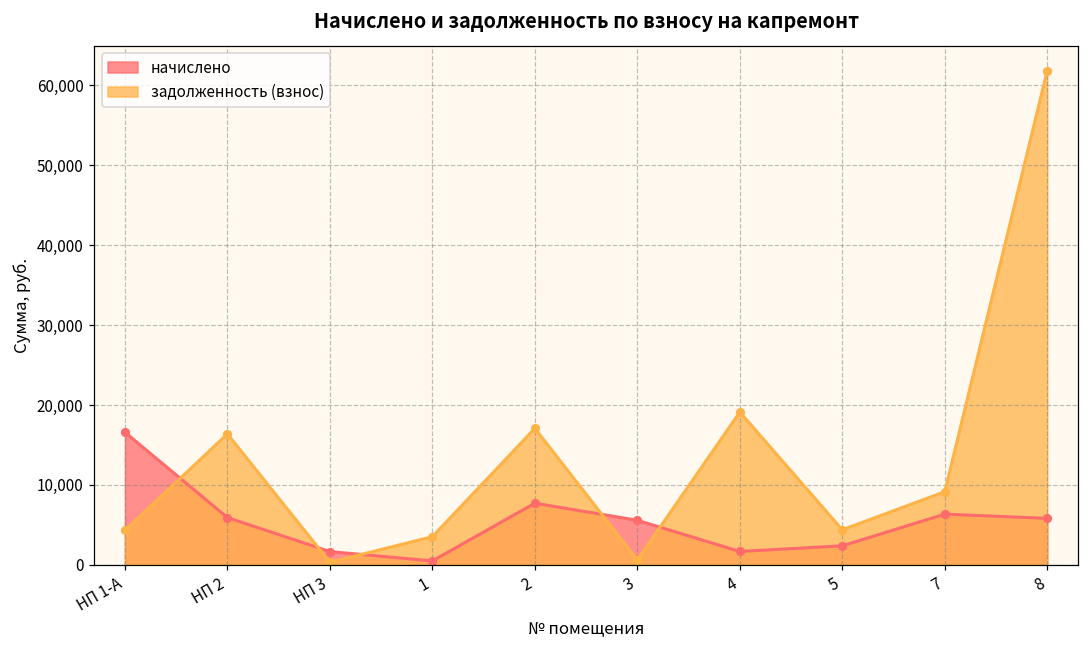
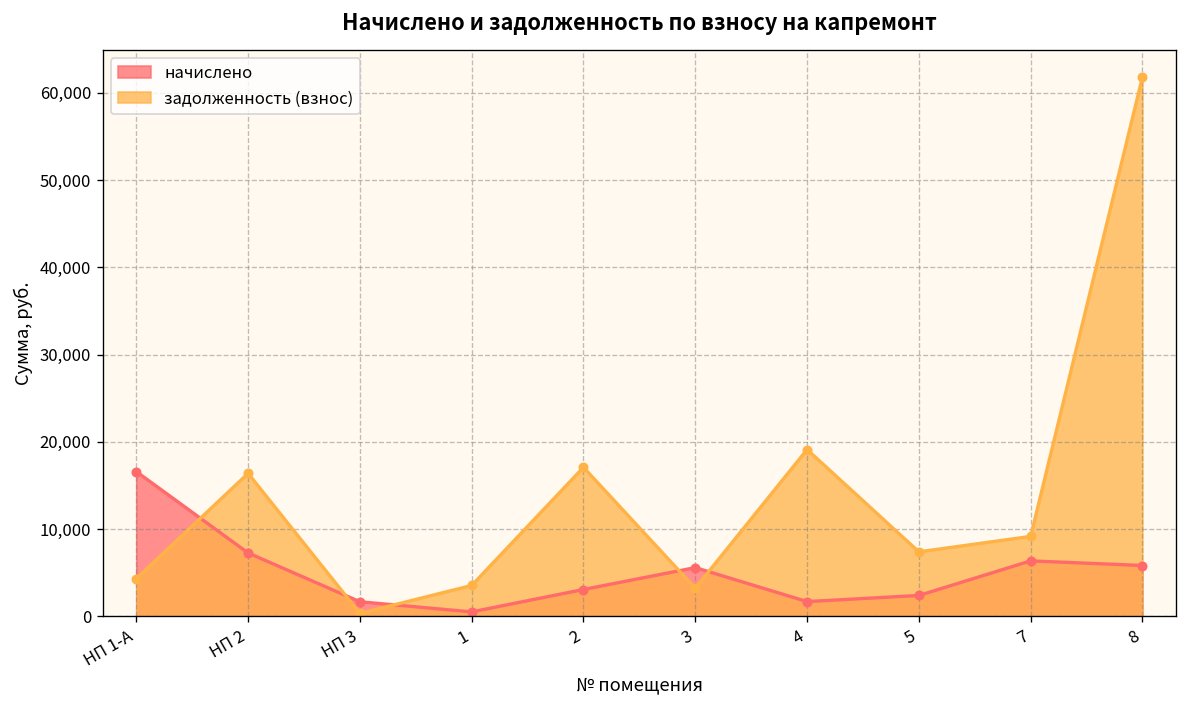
  {
    "начислено": {
      "НП 1-А": "17,000",
-     "НП 2": "6,000",
+     "НП 2": "7,000",
      "НП 3": "2,000",
      "1": "0",
-     "2": "8,000",
+     "2": "3,000",
      "3": "6,000",
      "4": "2,000",
      "5": "2,000",
      "7": "6,000",
      "8": "6,000"
    },
    "задолженность (взнос)": {
      "НП 1-А": "4,000",
      "НП 2": "16,000",
      "НП 3": "0",
      "1": "4,000",
      "2": "17,000",
-     "3": "1,000",
+     "3": "3,000",
      "4": "19,000",
-     "5": "4,000",
+     "5": "7,000",
      "7": "9,000",
      "8": "62,000"
    }
  }
